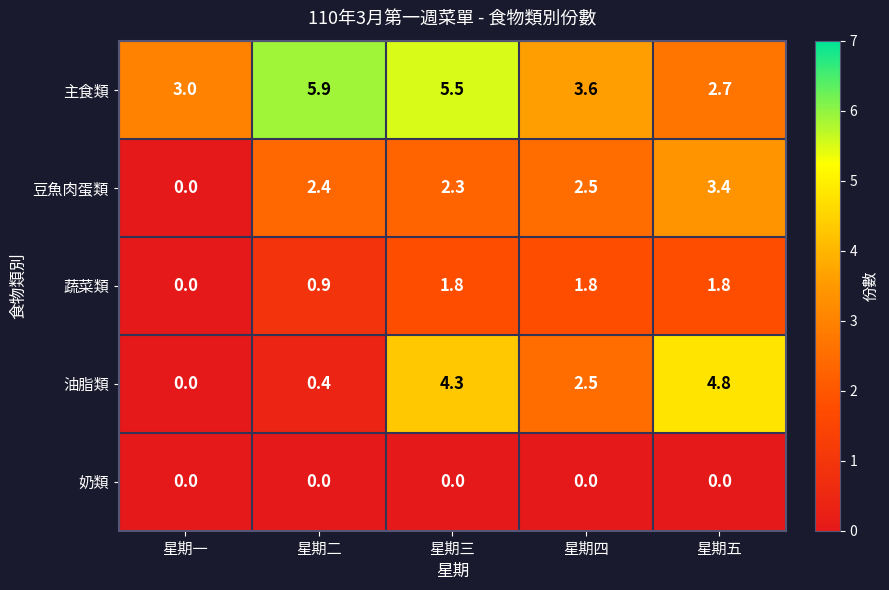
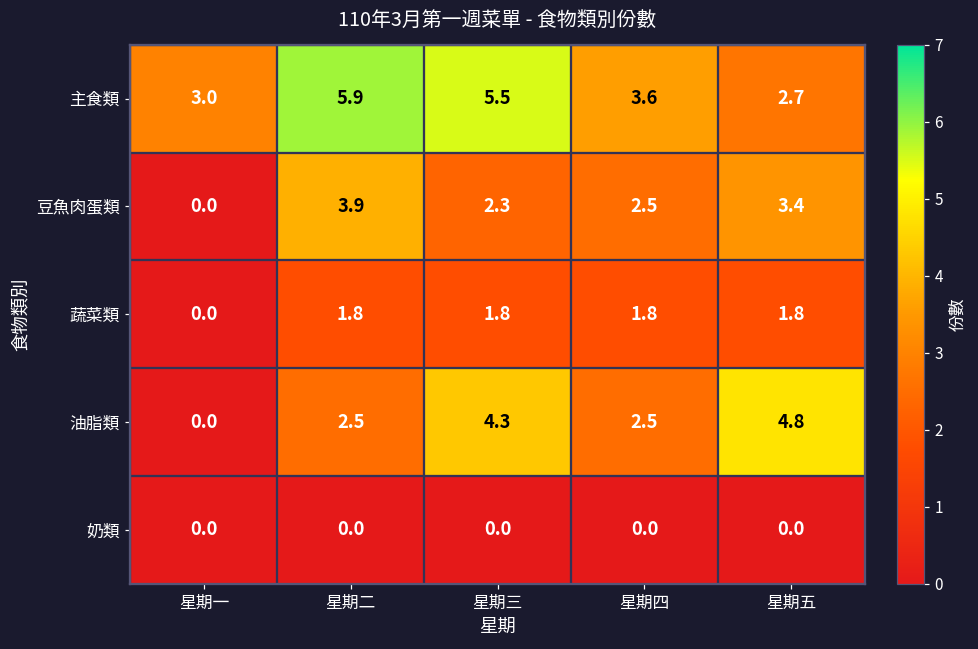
  {
    "主食類": {
      "星期一": 3.0,
      "星期二": 5.9,
      "星期三": 5.5,
      "星期四": 3.6,
      "星期五": 2.7
    },
    "豆魚肉蛋類": {
      "星期一": 0.0,
-     "星期二": 2.4,
+     "星期二": 3.9,
      "星期三": 2.3,
      "星期四": 2.5,
      "星期五": 3.4
    },
    "蔬菜類": {
      "星期一": 0.0,
-     "星期二": 0.9,
+     "星期二": 1.8,
      "星期三": 1.8,
      "星期四": 1.8,
      "星期五": 1.8
    },
    "油脂類": {
      "星期一": 0.0,
-     "星期二": 0.4,
+     "星期二": 2.5,
      "星期三": 4.3,
      "星期四": 2.5,
      "星期五": 4.8
    },
    "奶類": {
      "星期一": 0.0,
      "星期二": 0.0,
      "星期三": 0.0,
      "星期四": 0.0,
      "星期五": 0.0
    }
  }
